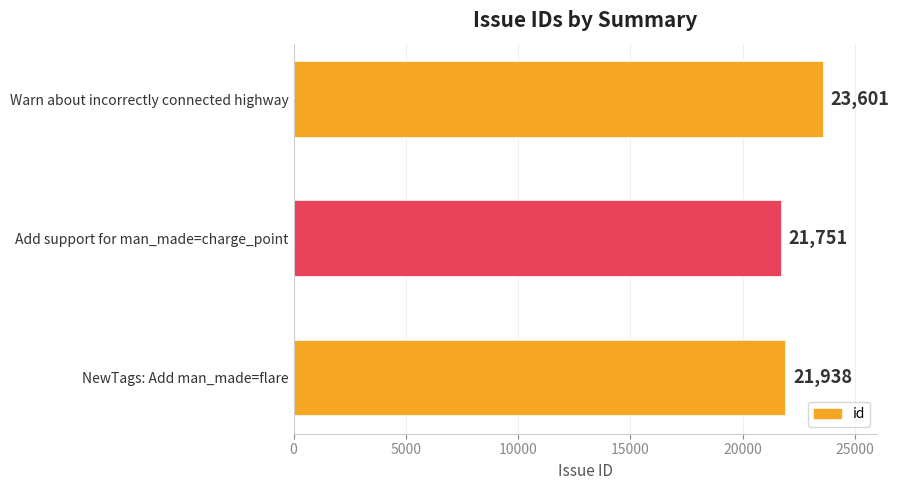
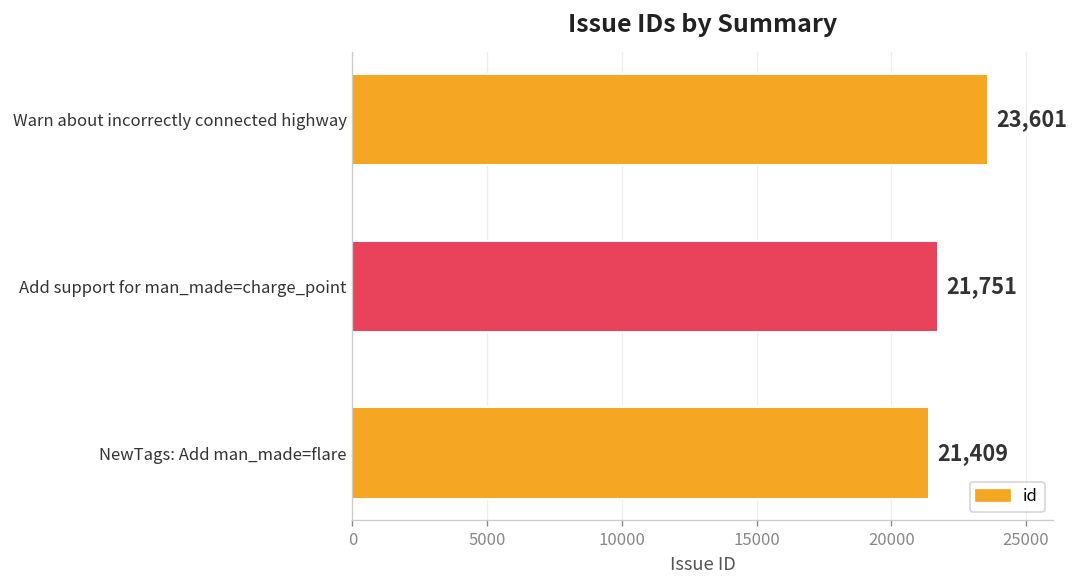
  {
    "Warn about incorrectly connected highway": "23,601",
    "Add support for man_made=charge_point": "21,751",
-   "NewTags: Add man_made=flare": "21,938"
+   "NewTags: Add man_made=flare": "21,409"
  }
